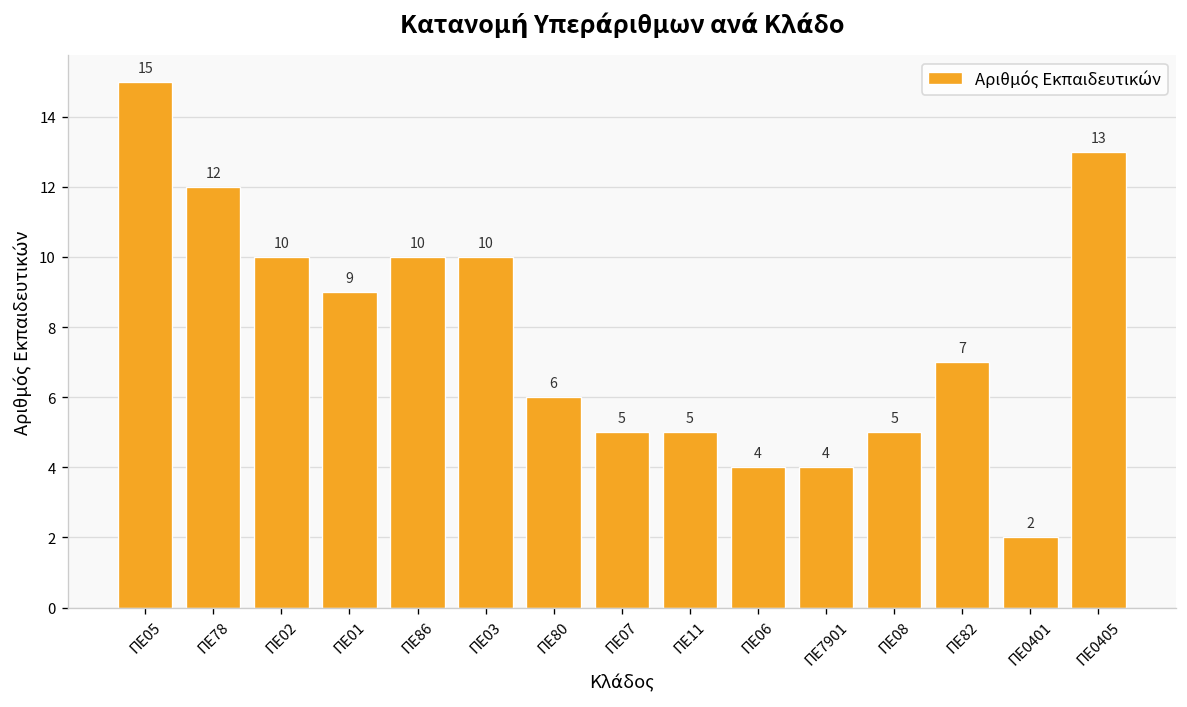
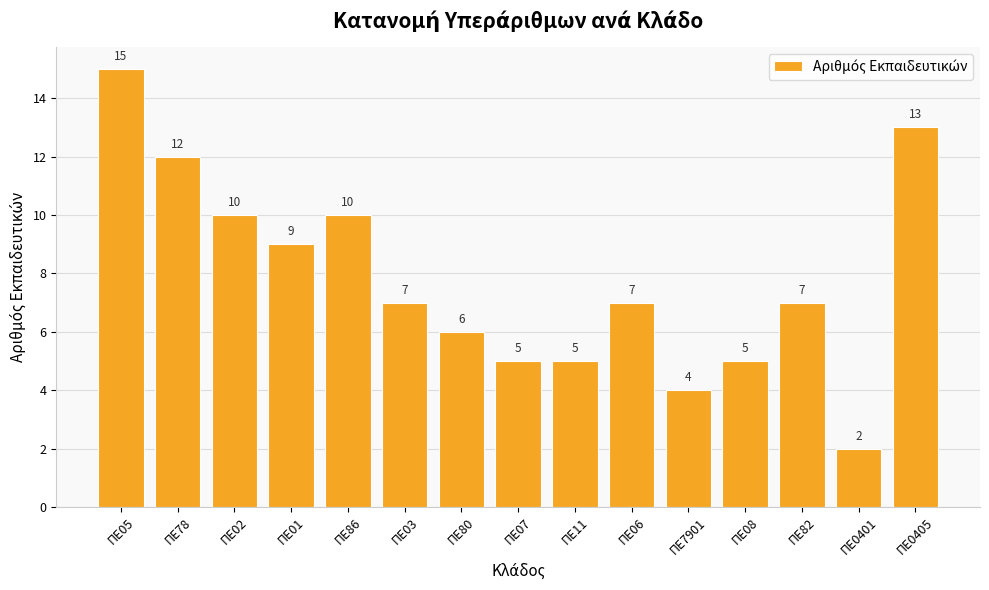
  {
    "ΠΕ05": 15,
    "ΠΕ78": 12,
    "ΠΕ02": 10,
    "ΠΕ01": 9,
    "ΠΕ86": 10,
-   "ΠΕ03": 10,
+   "ΠΕ03": 7,
    "ΠΕ80": 6,
    "ΠΕ07": 5,
    "ΠΕ11": 5,
-   "ΠΕ06": 4,
+   "ΠΕ06": 7,
    "ΠΕ7901": 4,
    "ΠΕ08": 5,
    "ΠΕ82": 7,
    "ΠΕ0401": 2,
    "ΠΕ0405": 13
  }
